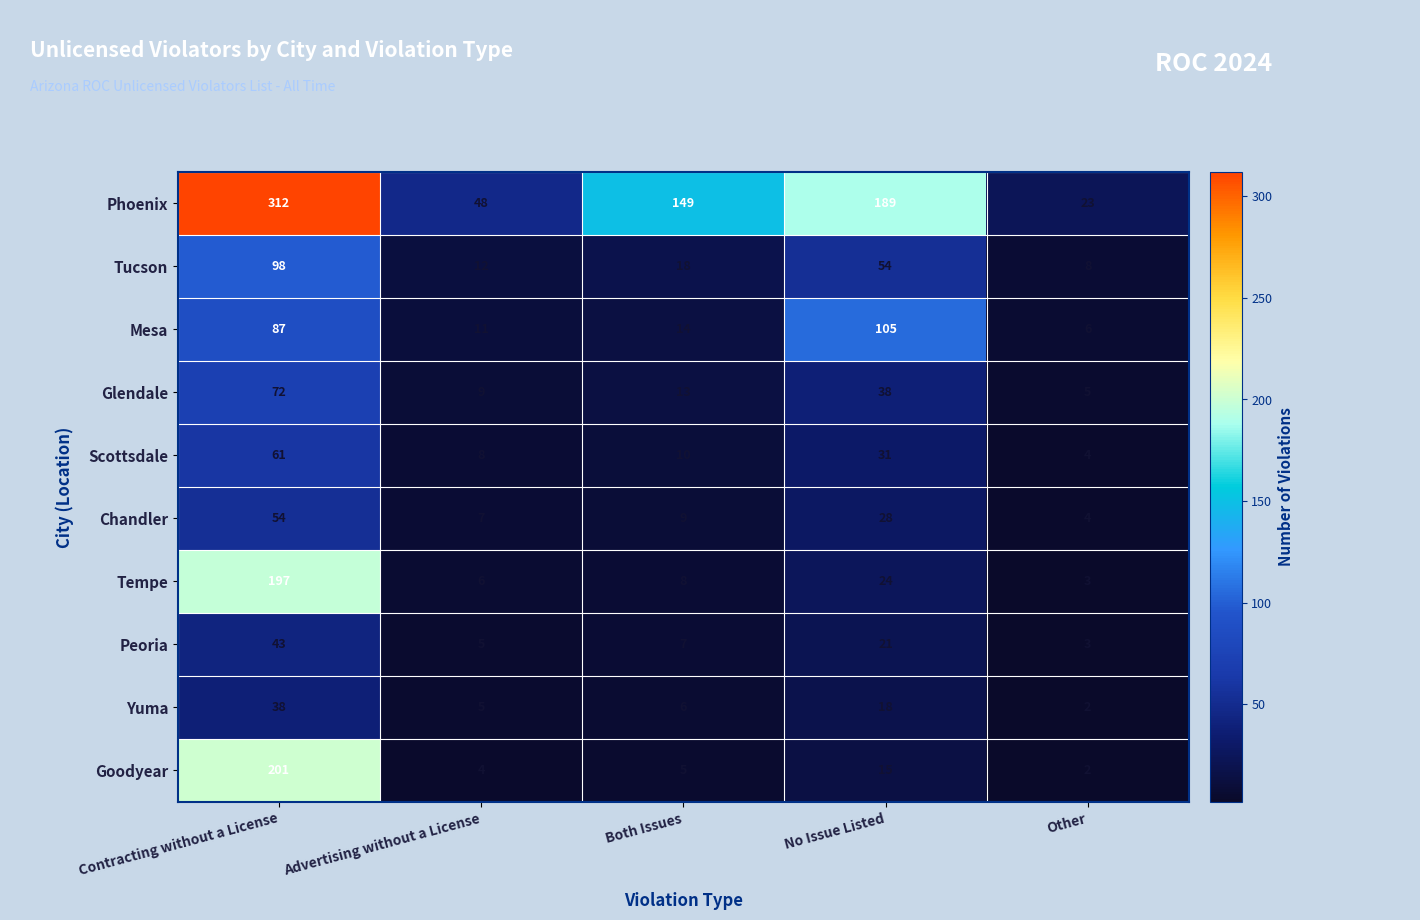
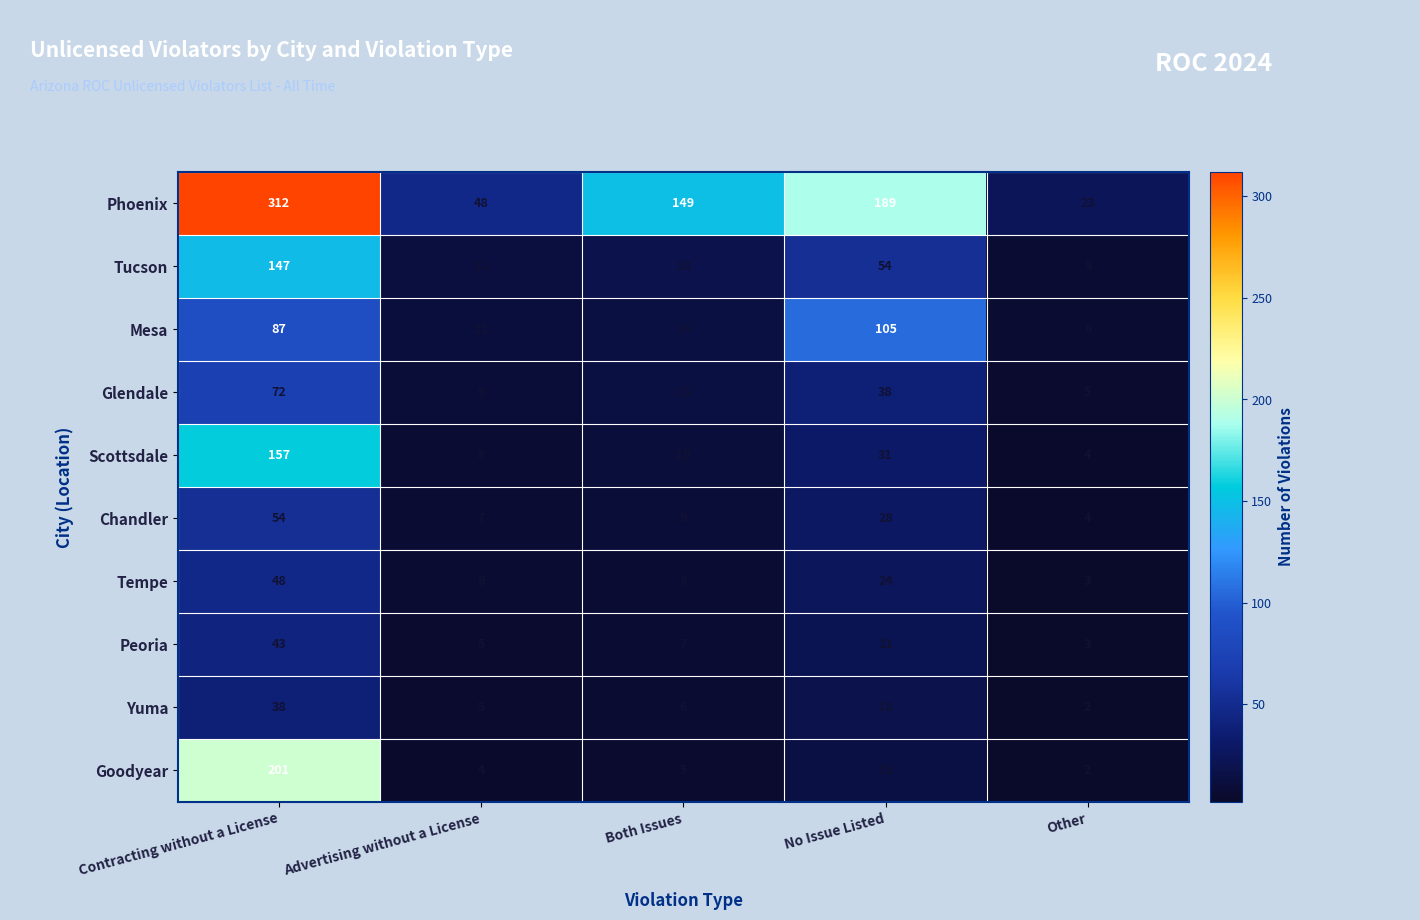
  {
    "Phoenix": {
      "Contracting without a License": 312,
      "Advertising without a License": 48,
      "Both Issues": 149,
      "No Issue Listed": 189
    },
    "Tucson": {
-     "Contracting without a License": 98,
+     "Contracting without a License": 147,
      "No Issue Listed": 54
    },
    "Mesa": {
      "Contracting without a License": 87,
      "No Issue Listed": 105
    },
    "Glendale": {
      "Contracting without a License": 72,
      "No Issue Listed": 38
    },
    "Scottsdale": {
-     "Contracting without a License": 61,
+     "Contracting without a License": 157,
      "No Issue Listed": 31
    },
    "Chandler": {
      "Contracting without a License": 54
    },
    "Tempe": {
-     "Contracting without a License": 197
+     "Contracting without a License": 48
    },
    "Peoria": {
      "Contracting without a License": 43
    },
    "Yuma": {
      "Contracting without a License": 38
    },
    "Goodyear": {
      "Contracting without a License": 201
    }
  }
